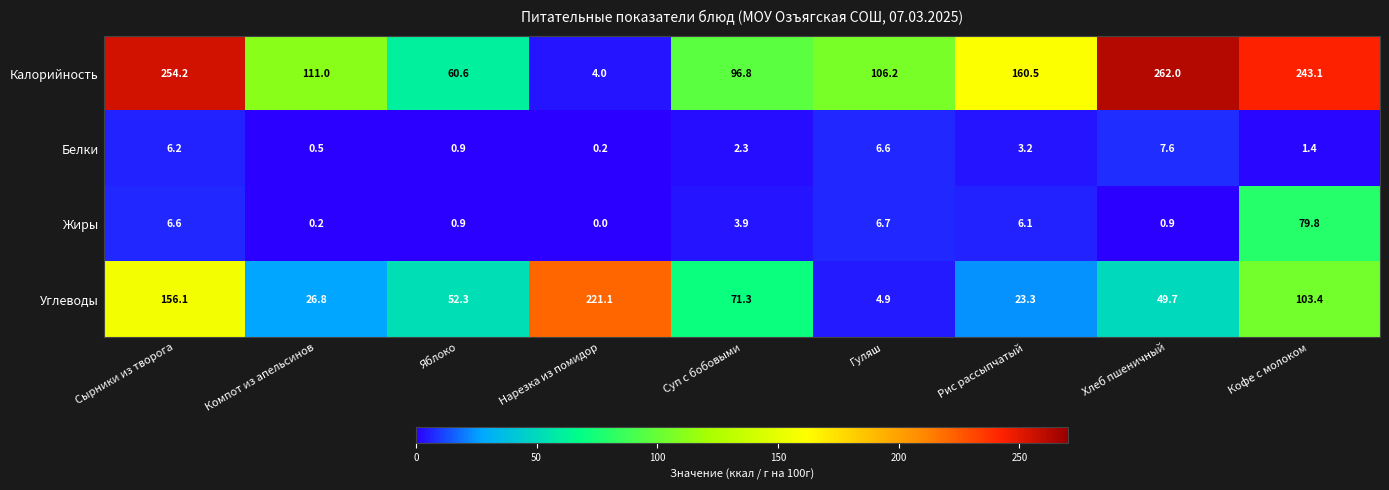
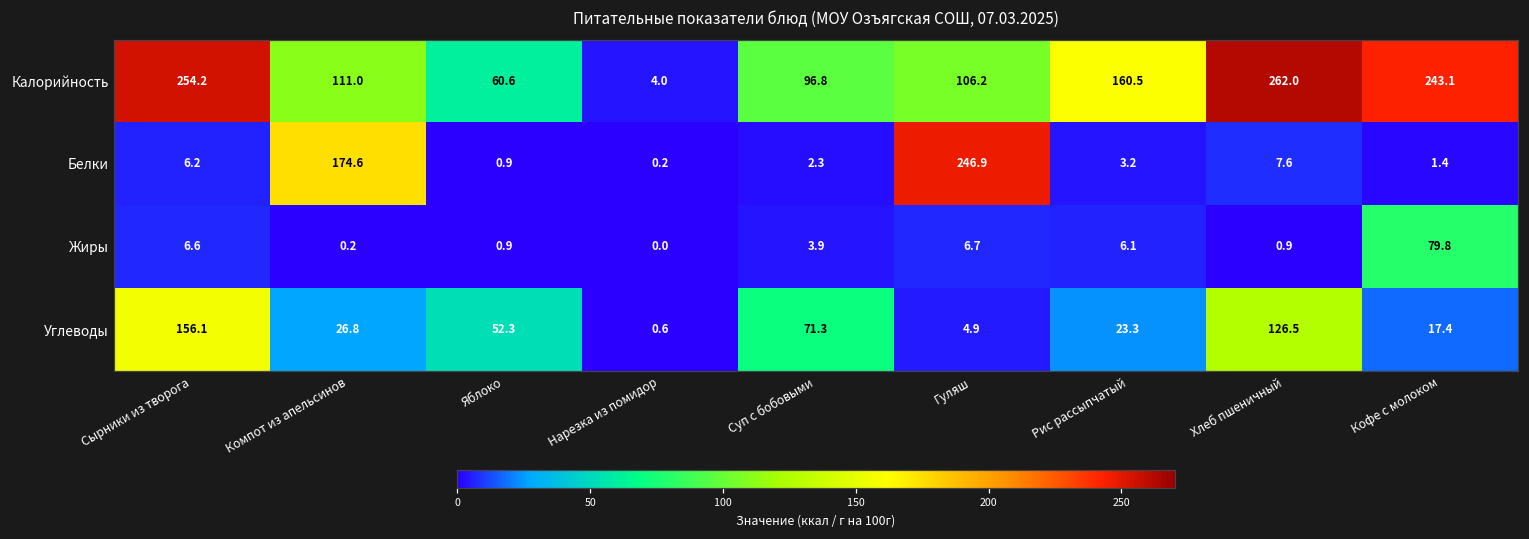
  {
    "Калорийность": {
      "Сырники из творога": 254.2,
      "Компот из апельсинов": 111.0,
      "Яблоко": 60.6,
      "Нарезка из помидор": 4.0,
      "Суп с бобовыми": 96.8,
      "Гуляш": 106.2,
      "Рис рассыпчатый": 160.5,
      "Хлеб пшеничный": 262.0,
      "Кофе с молоком": 243.1
    },
    "Белки": {
      "Сырники из творога": 6.2,
-     "Компот из апельсинов": 0.5,
+     "Компот из апельсинов": 174.6,
      "Яблоко": 0.9,
      "Нарезка из помидор": 0.2,
      "Суп с бобовыми": 2.3,
-     "Гуляш": 6.6,
+     "Гуляш": 246.9,
      "Рис рассыпчатый": 3.2,
      "Хлеб пшеничный": 7.6,
      "Кофе с молоком": 1.4
    },
    "Жиры": {
      "Сырники из творога": 6.6,
      "Компот из апельсинов": 0.2,
      "Яблоко": 0.9,
      "Нарезка из помидор": 0.0,
      "Суп с бобовыми": 3.9,
      "Гуляш": 6.7,
      "Рис рассыпчатый": 6.1,
      "Хлеб пшеничный": 0.9,
      "Кофе с молоком": 79.8
    },
    "Углеводы": {
      "Сырники из творога": 156.1,
      "Компот из апельсинов": 26.8,
      "Яблоко": 52.3,
-     "Нарезка из помидор": 221.1,
+     "Нарезка из помидор": 0.6,
      "Суп с бобовыми": 71.3,
      "Гуляш": 4.9,
      "Рис рассыпчатый": 23.3,
-     "Хлеб пшеничный": 49.7,
-     "Кофе с молоком": 103.4
+     "Хлеб пшеничный": 126.5,
+     "Кофе с молоком": 17.4
    }
  }
